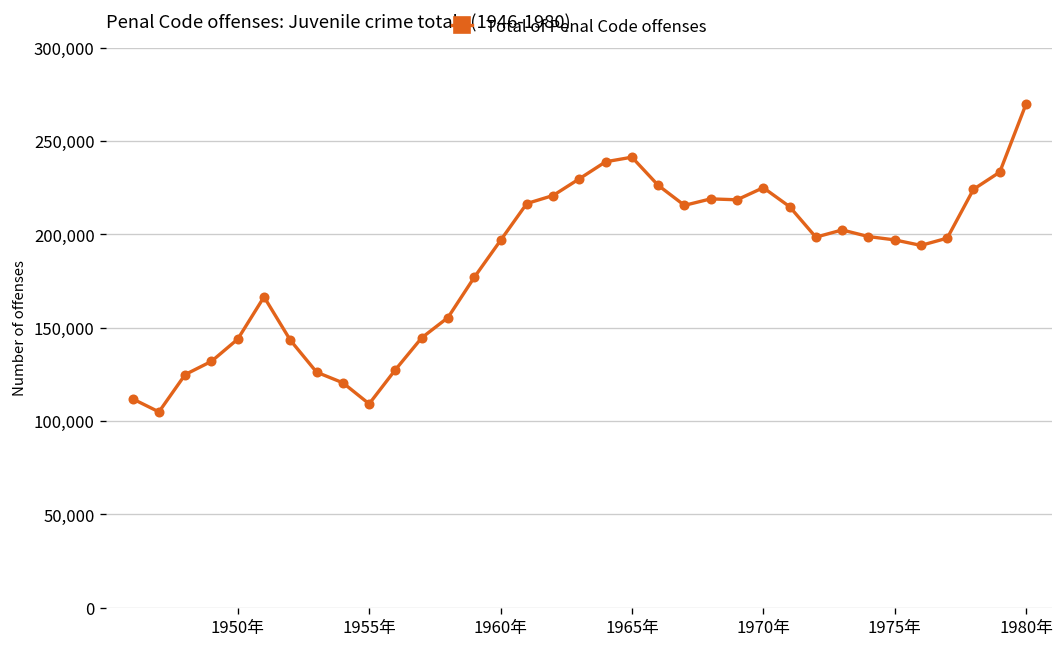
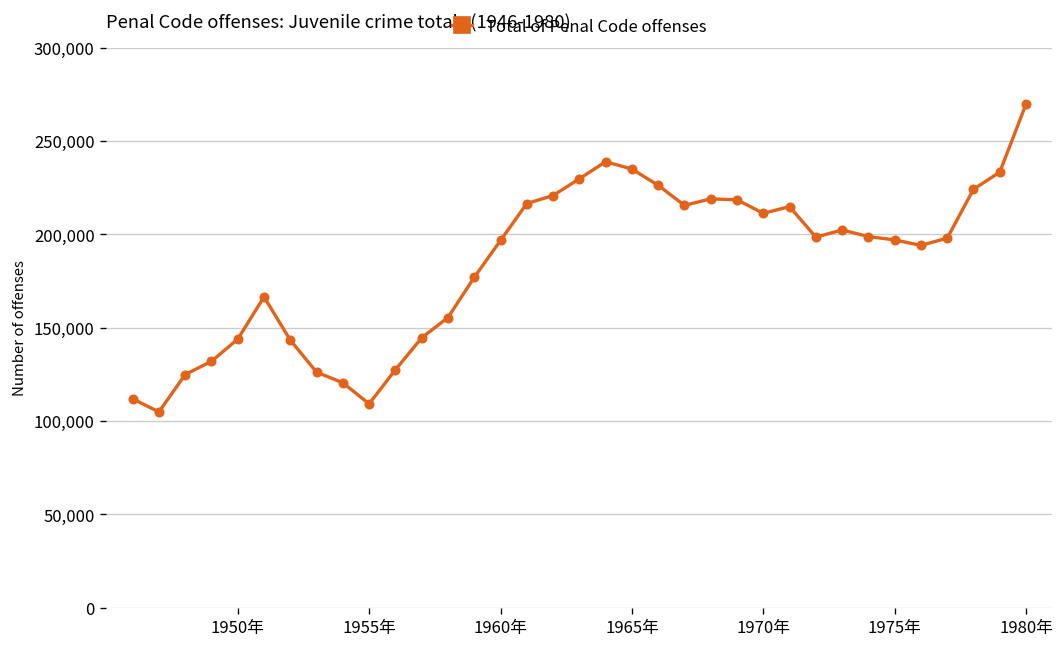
  {
    "1950年": "144,000",
    "1955年": "109,000",
    "1960年": "197,000",
-   "1965年": "241,000",
-   "1970年": "225,000",
+   "1965年": "235,000",
+   "1970年": "211,000",
    "1975年": "197,000",
    "1980年": "270,000"
  }
